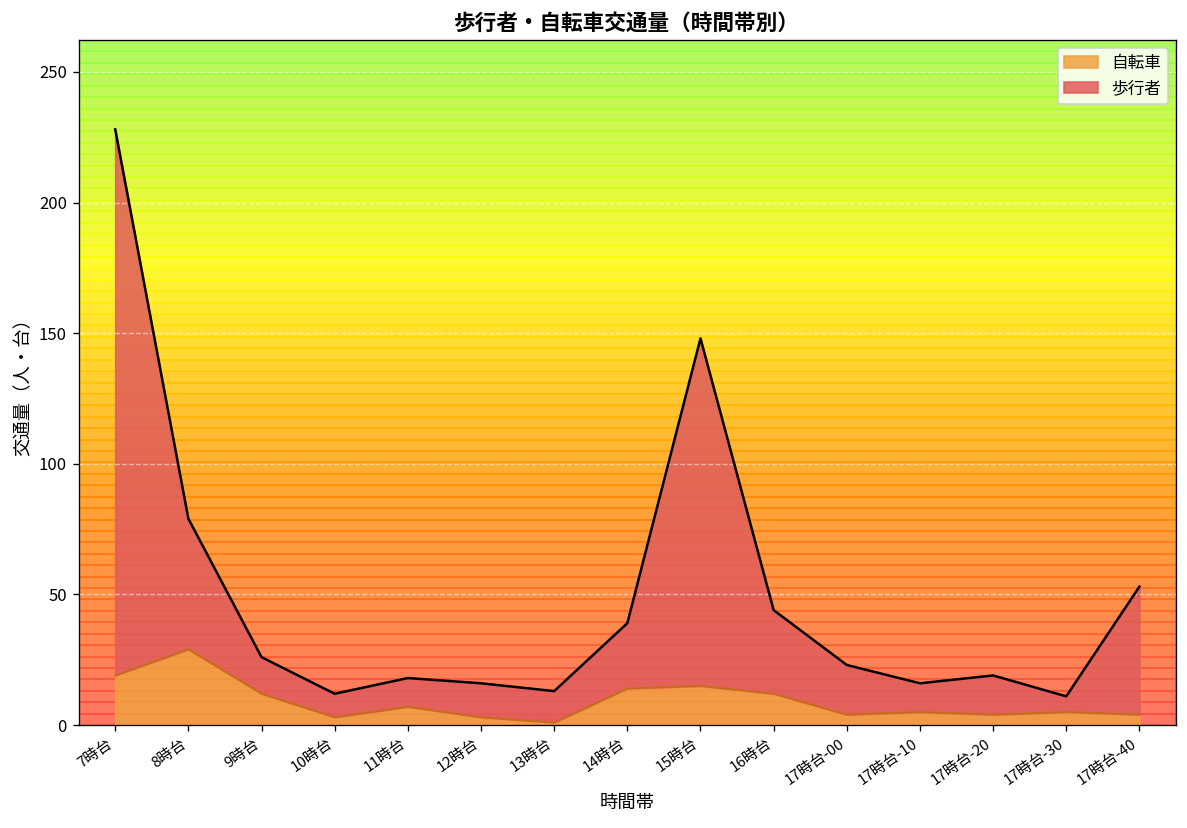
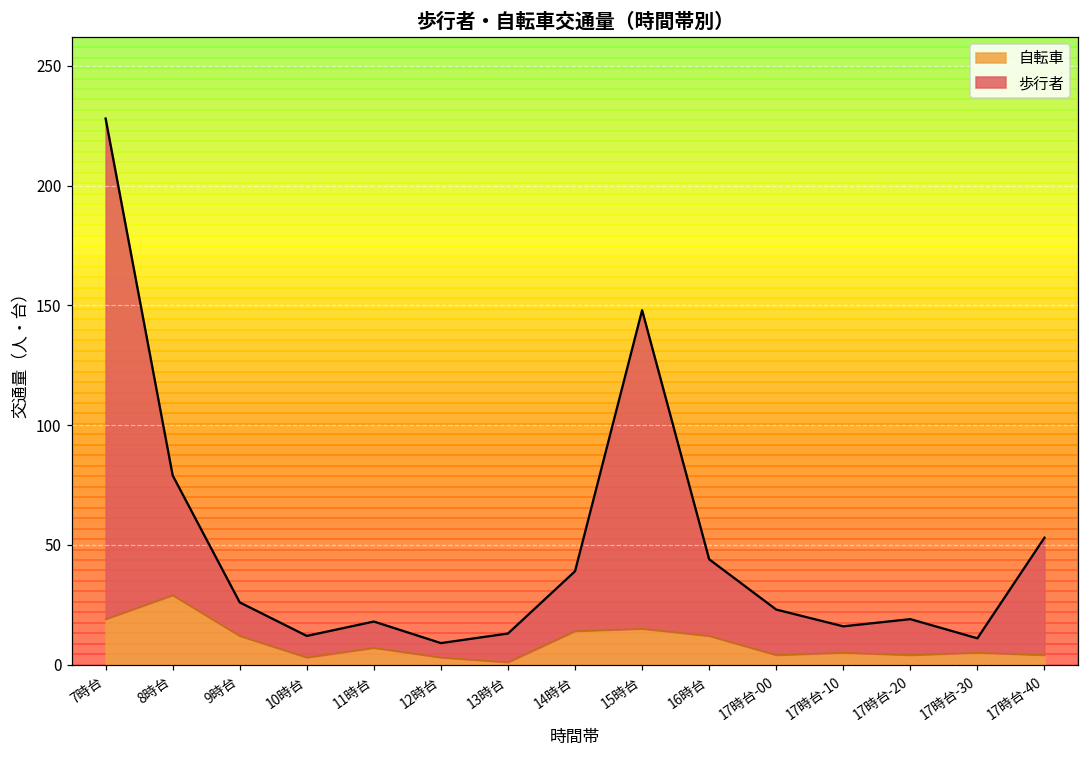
  {
    "自転車": {
      "7時台": 19,
      "8時台": 29,
      "9時台": 12,
      "10時台": 3,
      "11時台": 7,
      "12時台": 3,
      "13時台": 1,
      "14時台": 14,
      "15時台": 15,
      "16時台": 12,
      "17時台-00": 4,
      "17時台-10": 5,
      "17時台-20": 4,
      "17時台-30": 5,
      "17時台-40": 4
    },
    "歩行者": {
      "7時台": 209,
      "8時台": 50,
      "9時台": 14,
      "10時台": 9,
      "11時台": 11,
-     "12時台": 13,
+     "12時台": 6,
      "13時台": 12,
      "14時台": 25,
      "15時台": 133,
      "16時台": 32,
      "17時台-00": 19,
      "17時台-10": 11,
      "17時台-20": 15,
      "17時台-30": 6,
      "17時台-40": 49
    }
  }
